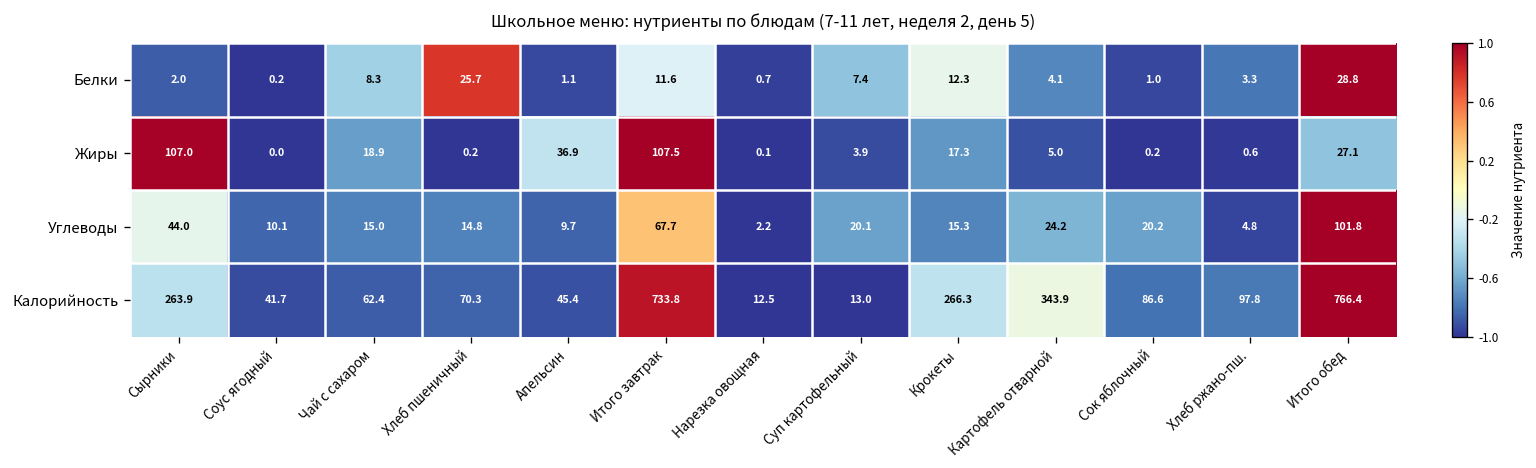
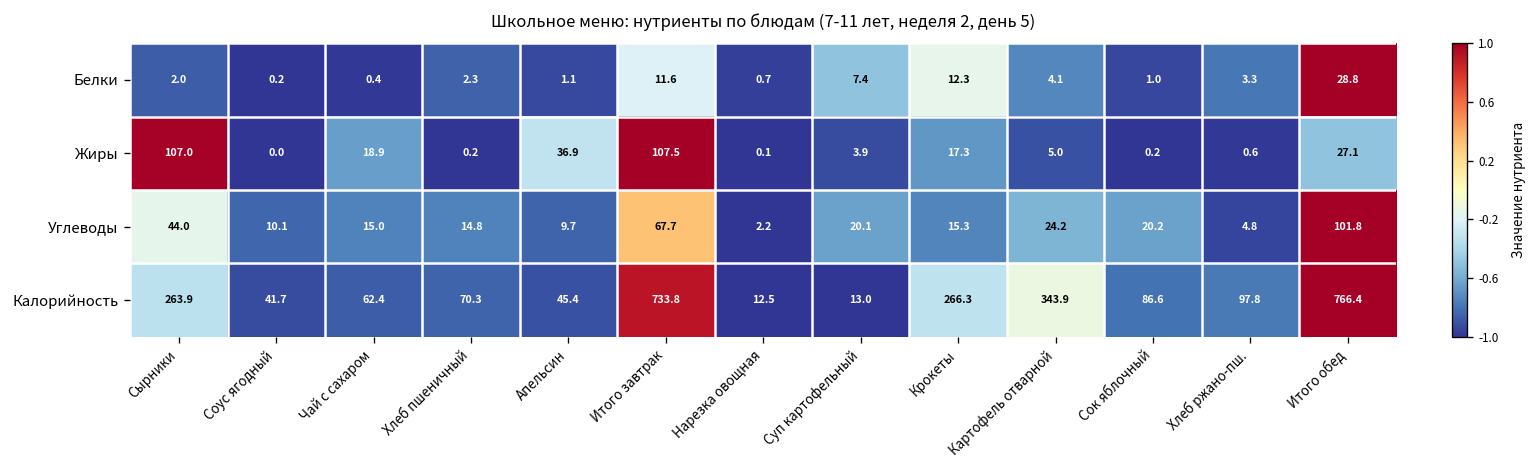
  {
    "Белки": {
      "Сырники": 2.0,
      "Соус ягодный": 0.2,
-     "Чай с сахаром": 8.3,
-     "Хлеб пшеничный": 25.7,
+     "Чай с сахаром": 0.4,
+     "Хлеб пшеничный": 2.3,
      "Апельсин": 1.1,
      "Итого завтрак": 11.6,
      "Нарезка овощная": 0.7,
      "Суп картофельный": 7.4,
      "Крокеты": 12.3,
      "Картофель отварной": 4.1,
      "Сок яблочный": 1.0,
      "Хлеб ржано-пш.": 3.3,
      "Итого обед": 28.8
    },
    "Жиры": {
      "Сырники": 107.0,
      "Соус ягодный": 0.0,
      "Чай с сахаром": 18.9,
      "Хлеб пшеничный": 0.2,
      "Апельсин": 36.9,
      "Итого завтрак": 107.5,
      "Нарезка овощная": 0.1,
      "Суп картофельный": 3.9,
      "Крокеты": 17.3,
      "Картофель отварной": 5.0,
      "Сок яблочный": 0.2,
      "Хлеб ржано-пш.": 0.6,
      "Итого обед": 27.1
    },
    "Углеводы": {
      "Сырники": 44.0,
      "Соус ягодный": 10.1,
      "Чай с сахаром": 15.0,
      "Хлеб пшеничный": 14.8,
      "Апельсин": 9.7,
      "Итого завтрак": 67.7,
      "Нарезка овощная": 2.2,
      "Суп картофельный": 20.1,
      "Крокеты": 15.3,
      "Картофель отварной": 24.2,
      "Сок яблочный": 20.2,
      "Хлеб ржано-пш.": 4.8,
      "Итого обед": 101.8
    },
    "Калорийность": {
      "Сырники": 263.9,
      "Соус ягодный": 41.7,
      "Чай с сахаром": 62.4,
      "Хлеб пшеничный": 70.3,
      "Апельсин": 45.4,
      "Итого завтрак": 733.8,
      "Нарезка овощная": 12.5,
      "Суп картофельный": 13.0,
      "Крокеты": 266.3,
      "Картофель отварной": 343.9,
      "Сок яблочный": 86.6,
      "Хлеб ржано-пш.": 97.8,
      "Итого обед": 766.4
    }
  }
